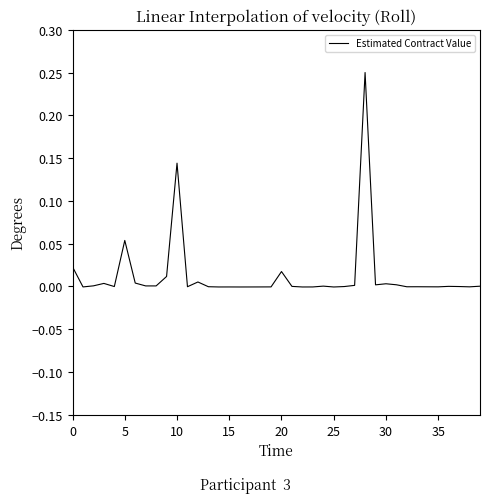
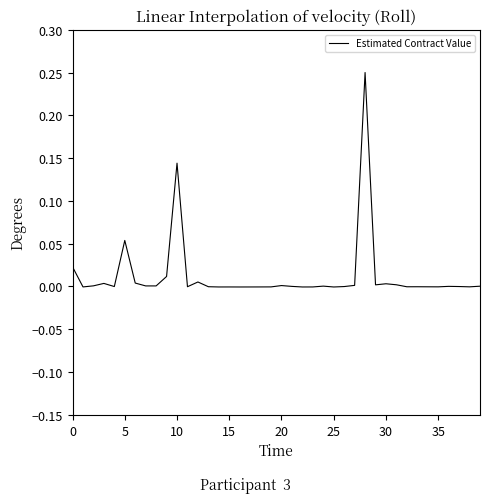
  {
    "0": 0.02,
    "5": 0.05,
    "10": 0.14,
    "15": 0.00,
-   "20": 0.02,
+   "20": 0.00,
    "25": 0.00,
    "30": 0.00,
    "35": 0.00
  }
